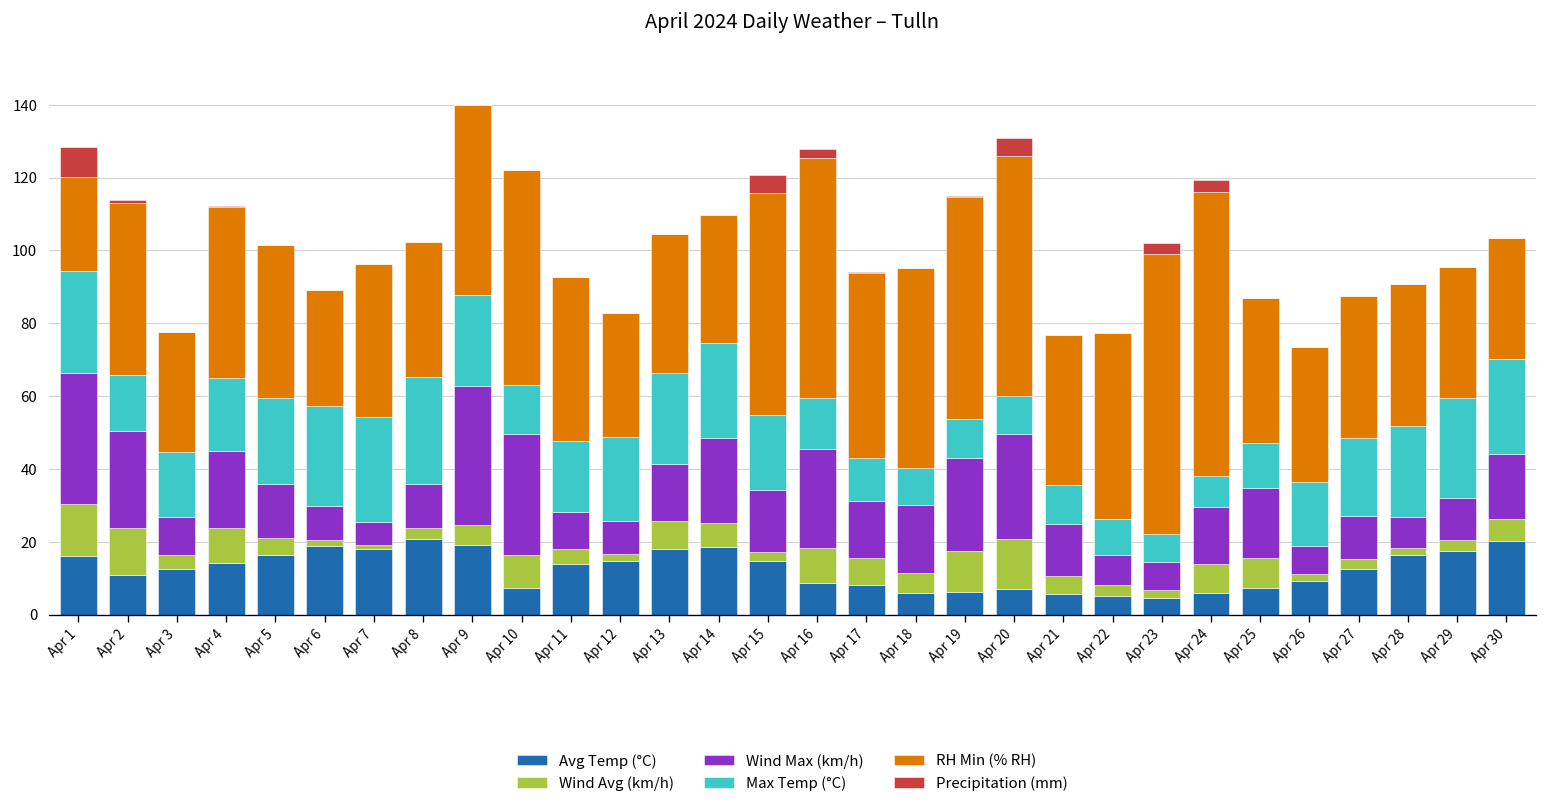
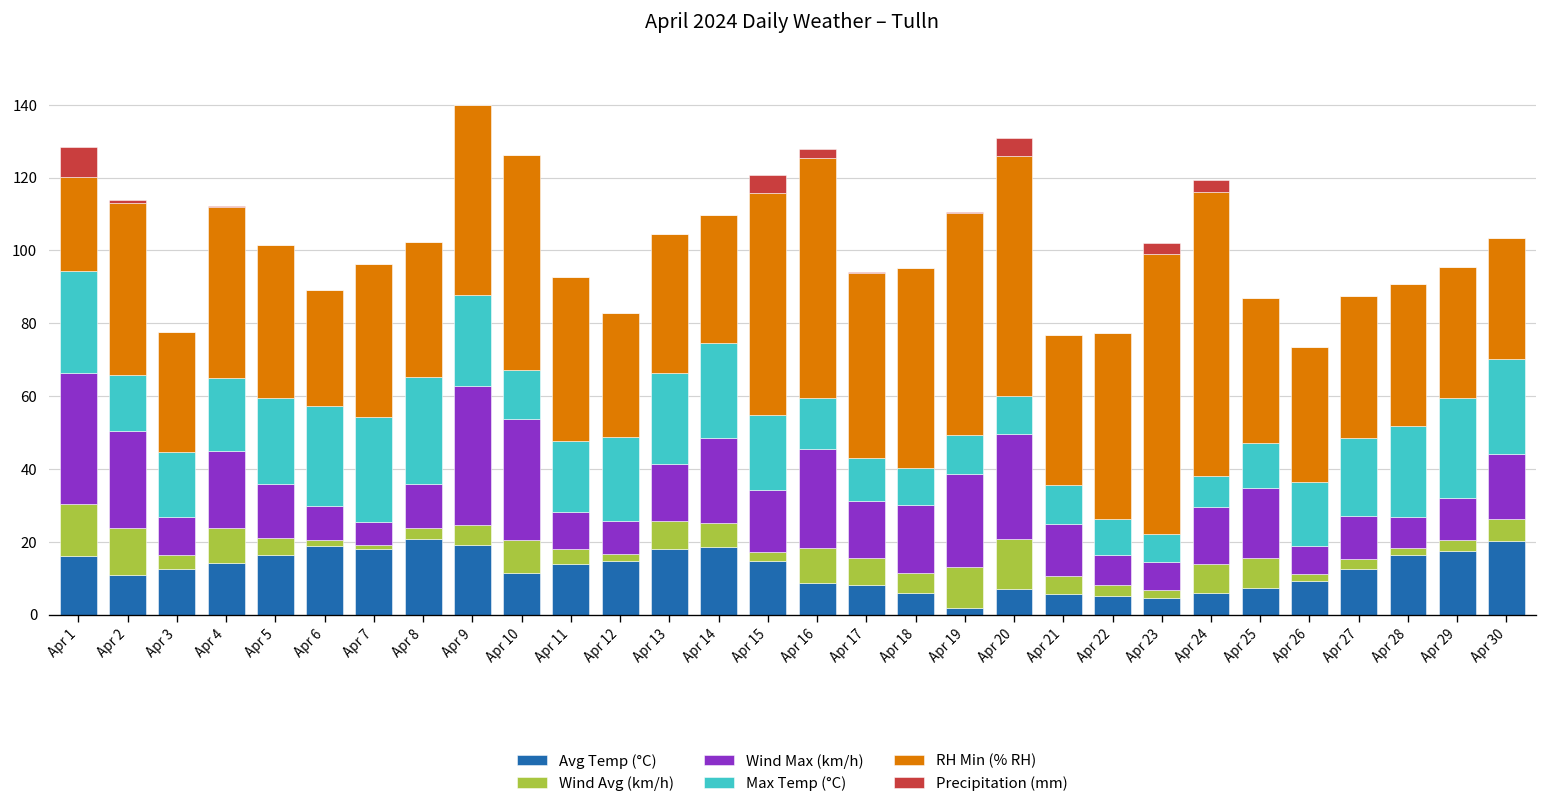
  {
    "Avg Temp (°C)": {
      "Apr 1": 16,
      "Apr 2": 11,
      "Apr 3": 13,
      "Apr 4": 14,
      "Apr 5": 16,
      "Apr 6": 19,
      "Apr 7": 18,
      "Apr 8": 21,
      "Apr 9": 19,
-     "Apr 10": 7,
+     "Apr 10": 12,
      "Apr 11": 14,
      "Apr 12": 15,
      "Apr 13": 18,
      "Apr 14": 19,
      "Apr 15": 15,
      "Apr 16": 9,
      "Apr 17": 8,
      "Apr 18": 6,
-     "Apr 19": 6,
+     "Apr 19": 2,
      "Apr 20": 7,
      "Apr 21": 6,
      "Apr 22": 5,
      "Apr 23": 5,
      "Apr 24": 6,
      "Apr 25": 7,
      "Apr 26": 9,
      "Apr 27": 12,
      "Apr 28": 16,
      "Apr 29": 17,
      "Apr 30": 20
    },
    "Wind Avg (km/h)": {
      "Apr 1": 14,
      "Apr 2": 13,
      "Apr 3": 4,
      "Apr 4": 10,
      "Apr 5": 5,
      "Apr 6": 2,
      "Apr 7": 1,
      "Apr 8": 3,
      "Apr 9": 6,
      "Apr 10": 9,
      "Apr 11": 4,
      "Apr 12": 2,
      "Apr 13": 8,
      "Apr 14": 7,
      "Apr 15": 3,
      "Apr 16": 10,
      "Apr 17": 8,
      "Apr 18": 5,
      "Apr 19": 11,
      "Apr 20": 14,
      "Apr 21": 5,
      "Apr 22": 3,
      "Apr 23": 2,
      "Apr 24": 8,
      "Apr 25": 8,
      "Apr 26": 2,
      "Apr 27": 3,
      "Apr 28": 2,
      "Apr 29": 3,
      "Apr 30": 6
    },
    "Wind Max (km/h)": {
      "Apr 1": 36,
      "Apr 2": 27,
      "Apr 3": 11,
      "Apr 4": 21,
      "Apr 5": 15,
      "Apr 6": 9,
      "Apr 7": 6,
      "Apr 8": 12,
      "Apr 9": 38,
      "Apr 10": 33,
      "Apr 11": 10,
      "Apr 12": 9,
      "Apr 13": 16,
      "Apr 14": 23,
      "Apr 15": 17,
      "Apr 16": 27,
      "Apr 17": 16,
      "Apr 18": 19,
      "Apr 19": 26,
      "Apr 20": 29,
      "Apr 21": 14,
      "Apr 22": 8,
      "Apr 23": 8,
      "Apr 24": 16,
      "Apr 25": 19,
      "Apr 26": 8,
      "Apr 27": 12,
      "Apr 28": 9,
      "Apr 29": 11,
      "Apr 30": 18
    },
    "Max Temp (°C)": {
      "Apr 1": 28,
      "Apr 2": 15,
      "Apr 3": 18,
      "Apr 4": 20,
      "Apr 5": 23,
      "Apr 6": 28,
      "Apr 7": 29,
      "Apr 8": 29,
      "Apr 9": 25,
      "Apr 10": 14,
      "Apr 11": 19,
      "Apr 12": 23,
      "Apr 13": 25,
      "Apr 14": 26,
      "Apr 15": 21,
      "Apr 16": 14,
      "Apr 17": 12,
      "Apr 18": 10,
      "Apr 19": 11,
      "Apr 20": 10,
      "Apr 21": 11,
      "Apr 22": 10,
      "Apr 23": 8,
      "Apr 24": 8,
      "Apr 25": 12,
      "Apr 26": 18,
      "Apr 27": 21,
      "Apr 28": 25,
      "Apr 29": 28,
      "Apr 30": 26
    },
    "RH Min (% RH)": {
      "Apr 1": 26,
      "Apr 2": 47,
      "Apr 3": 33,
      "Apr 4": 47,
      "Apr 5": 42,
      "Apr 6": 32,
      "Apr 7": 42,
      "Apr 8": 37,
      "Apr 9": 52,
      "Apr 10": 59,
      "Apr 11": 45,
      "Apr 12": 34,
      "Apr 13": 38,
      "Apr 14": 35,
      "Apr 15": 61,
      "Apr 16": 66,
      "Apr 17": 51,
      "Apr 18": 55,
      "Apr 19": 61,
      "Apr 20": 66,
      "Apr 21": 41,
      "Apr 22": 51,
      "Apr 23": 77,
      "Apr 24": 78,
      "Apr 25": 40,
      "Apr 26": 37,
      "Apr 27": 39,
      "Apr 28": 39,
      "Apr 29": 36,
      "Apr 30": 33
    },
    "Precipitation (mm)": {
      "Apr 1": 8,
      "Apr 2": 1,
      "Apr 3": 0,
      "Apr 5": 0,
      "Apr 6": 0,
      "Apr 7": 0,
      "Apr 8": 0,
      "Apr 9": 0,
      "Apr 10": 0,
      "Apr 11": 0,
      "Apr 12": 0,
      "Apr 13": 0,
      "Apr 14": 0,
      "Apr 15": 5,
      "Apr 16": 3,
      "Apr 18": 0,
      "Apr 20": 5,
      "Apr 21": 0,
      "Apr 22": 0,
      "Apr 23": 3,
      "Apr 24": 3,
      "Apr 25": 0,
      "Apr 26": 0,
      "Apr 27": 0,
      "Apr 28": 0,
      "Apr 29": 0,
      "Apr 30": 0
    }
  }
